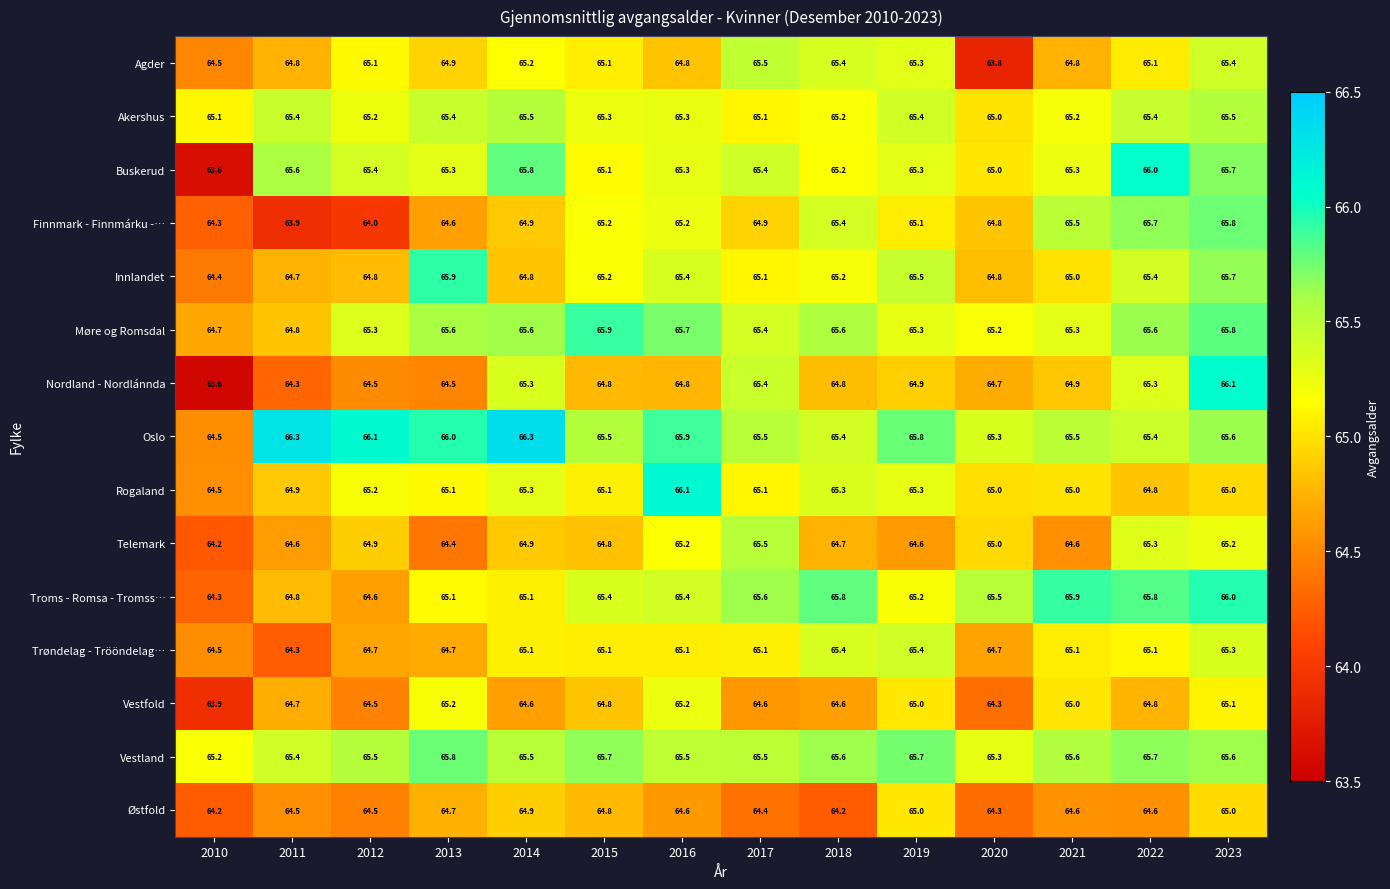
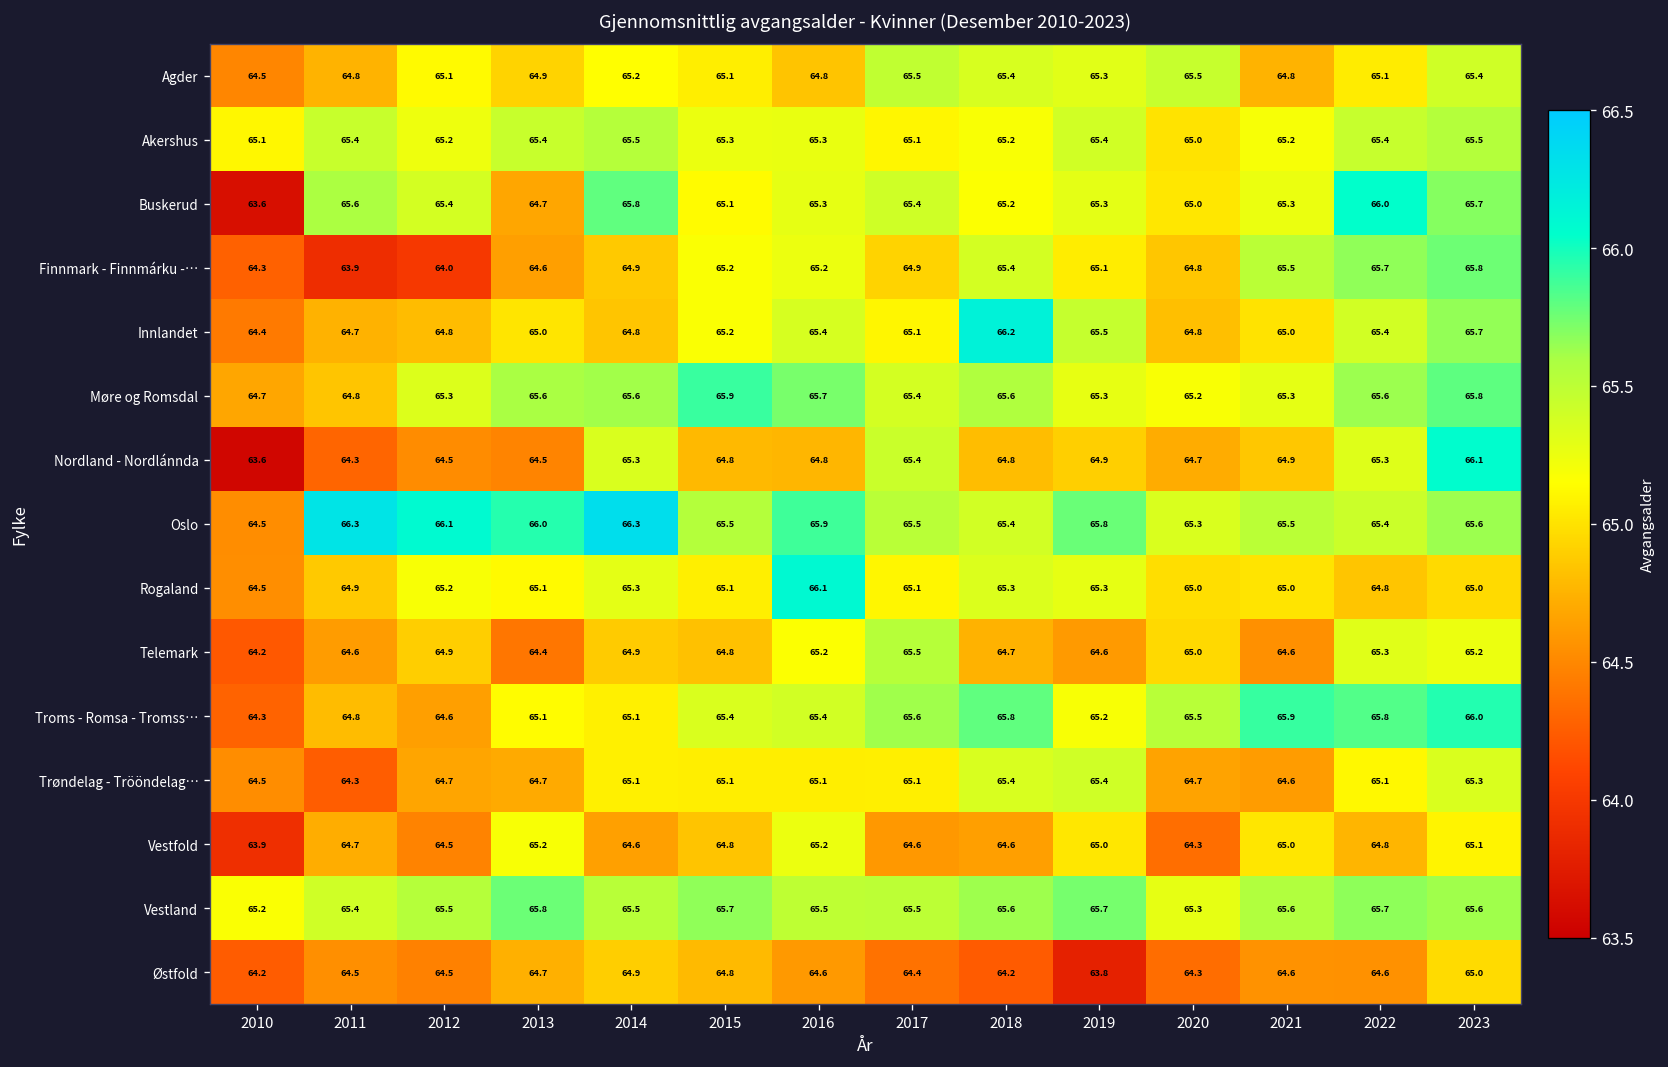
  {
    "Agder": {
      "2010": 64.5,
      "2011": 64.8,
      "2012": 65.1,
      "2013": 64.9,
      "2014": 65.2,
      "2015": 65.1,
      "2016": 64.8,
      "2017": 65.5,
      "2018": 65.4,
      "2019": 65.3,
-     "2020": 63.8,
+     "2020": 65.5,
      "2021": 64.8,
      "2022": 65.1,
      "2023": 65.4
    },
    "Buskerud": {
      "2010": 63.6,
      "2011": 65.6,
      "2012": 65.4,
-     "2013": 65.3,
+     "2013": 64.7,
      "2014": 65.8,
      "2015": 65.1,
      "2016": 65.3,
      "2017": 65.4,
      "2018": 65.2,
      "2019": 65.3,
      "2020": 65.0,
      "2021": 65.3,
      "2022": 66.0,
      "2023": 65.7
    },
    "Innlandet": {
      "2010": 64.4,
      "2011": 64.7,
      "2012": 64.8,
-     "2013": 65.9,
+     "2013": 65.0,
      "2014": 64.8,
      "2015": 65.2,
      "2016": 65.4,
      "2017": 65.1,
-     "2018": 65.2,
+     "2018": 66.2,
      "2019": 65.5,
      "2020": 64.8,
      "2021": 65.0,
      "2022": 65.4,
      "2023": 65.7
    },
    "Trøndelag - Trööndelag…": {
      "2010": 64.5,
      "2011": 64.3,
      "2012": 64.7,
      "2013": 64.7,
      "2014": 65.1,
      "2015": 65.1,
      "2016": 65.1,
      "2017": 65.1,
      "2018": 65.4,
      "2019": 65.4,
      "2020": 64.7,
-     "2021": 65.1,
+     "2021": 64.6,
      "2022": 65.1,
      "2023": 65.3
    },
    "Østfold": {
      "2010": 64.2,
      "2011": 64.5,
      "2012": 64.5,
      "2013": 64.7,
      "2014": 64.9,
      "2015": 64.8,
      "2016": 64.6,
      "2017": 64.4,
      "2018": 64.2,
-     "2019": 65.0,
+     "2019": 63.8,
      "2020": 64.3,
      "2021": 64.6,
      "2022": 64.6,
      "2023": 65.0
    }
  }
